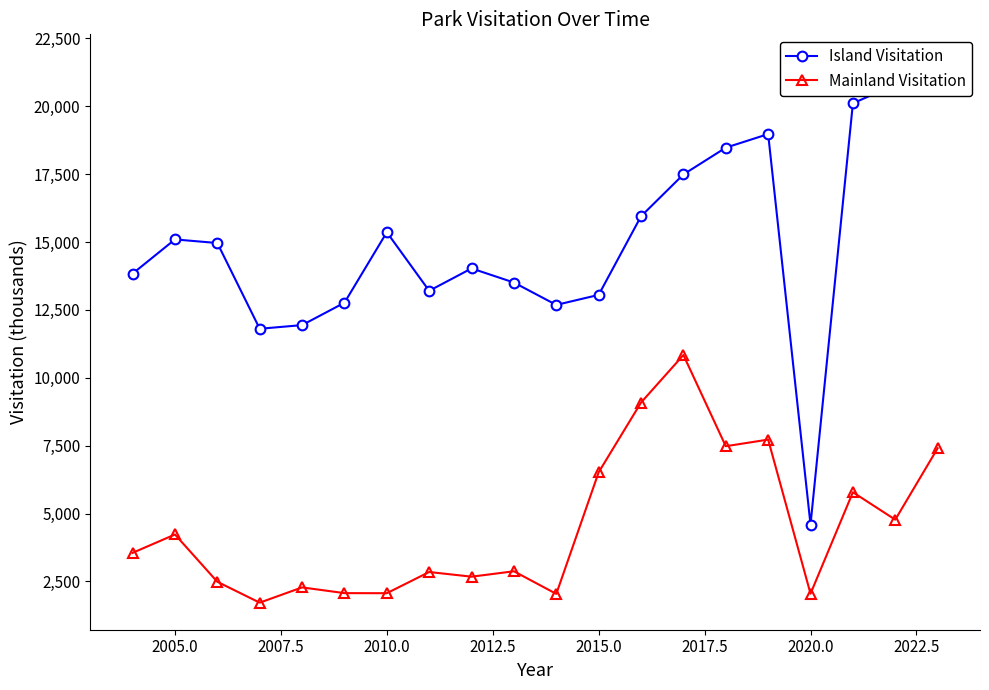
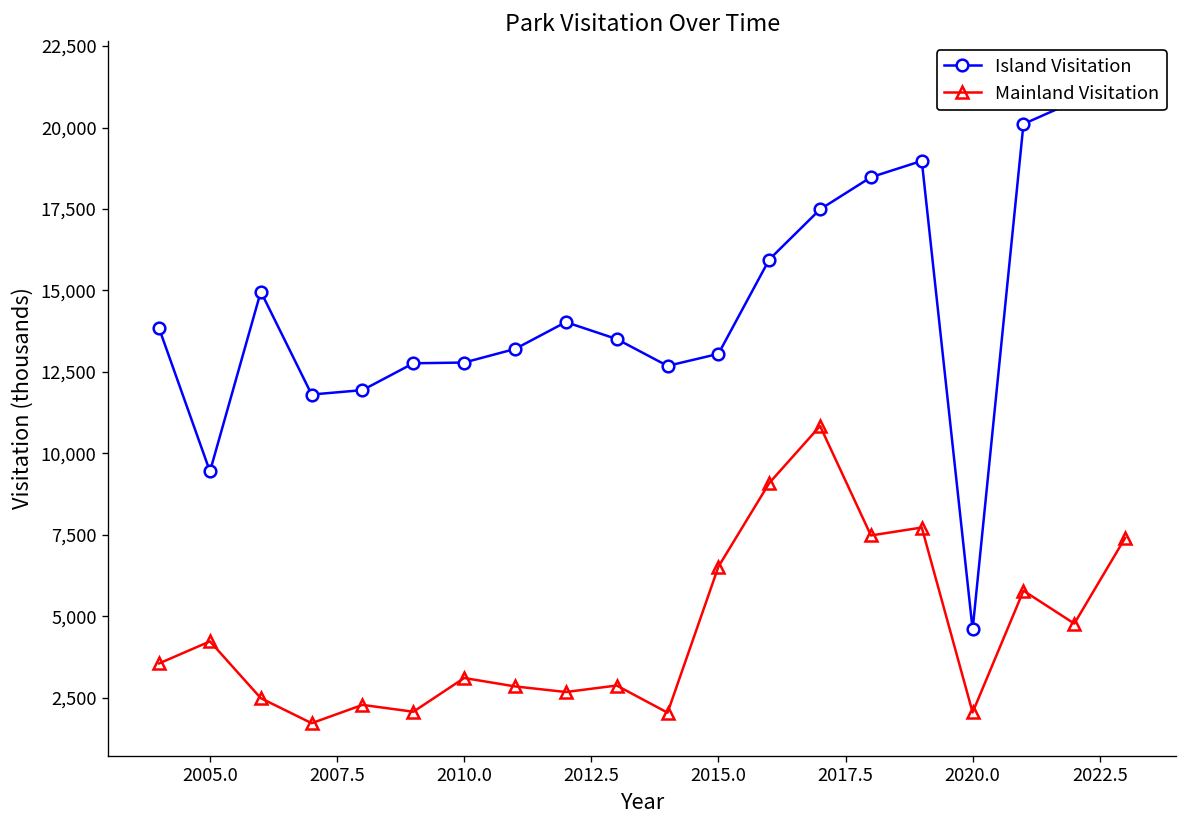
  {
    "Island Visitation": {
-     "2005.0": "15,100",
-     "2010.0": "15,400",
+     "2005.0": "9,400",
+     "2010.0": "12,800",
      "2015.0": "13,100",
      "2020.0": "4,600"
    },
    "Mainland Visitation": {
      "2005.0": "4,200",
-     "2010.0": "2,100",
+     "2010.0": "3,100",
      "2015.0": "6,500",
      "2020.0": "2,000"
    }
  }
